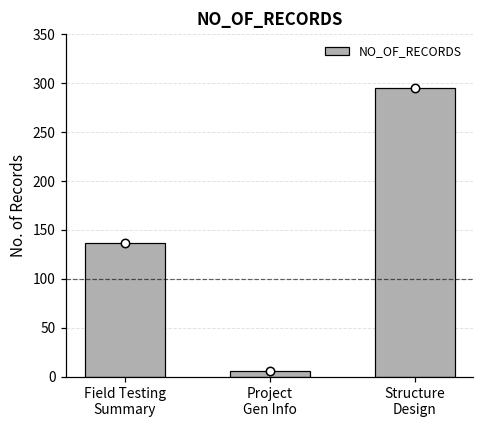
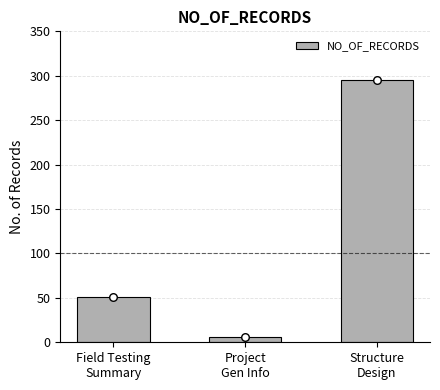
  {
    "NO_OF_RECORDS": {
-     "Field Testing Summary": 140,
+     "Field Testing Summary": 50,
      "Project Gen Info": 10,
      "Structure Design": 300
    }
  }
